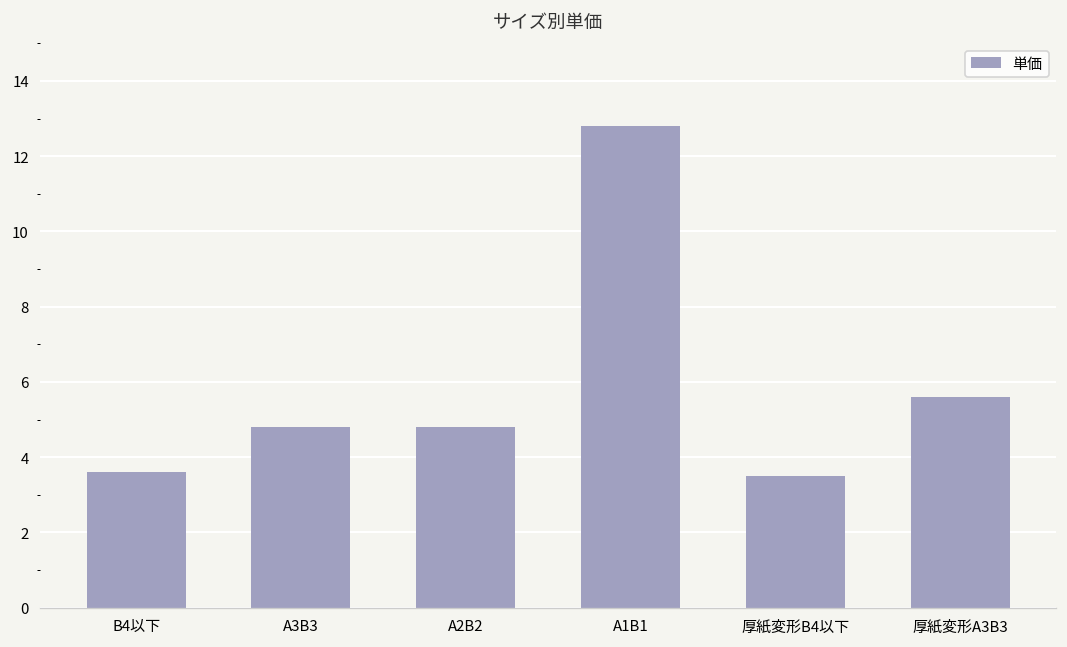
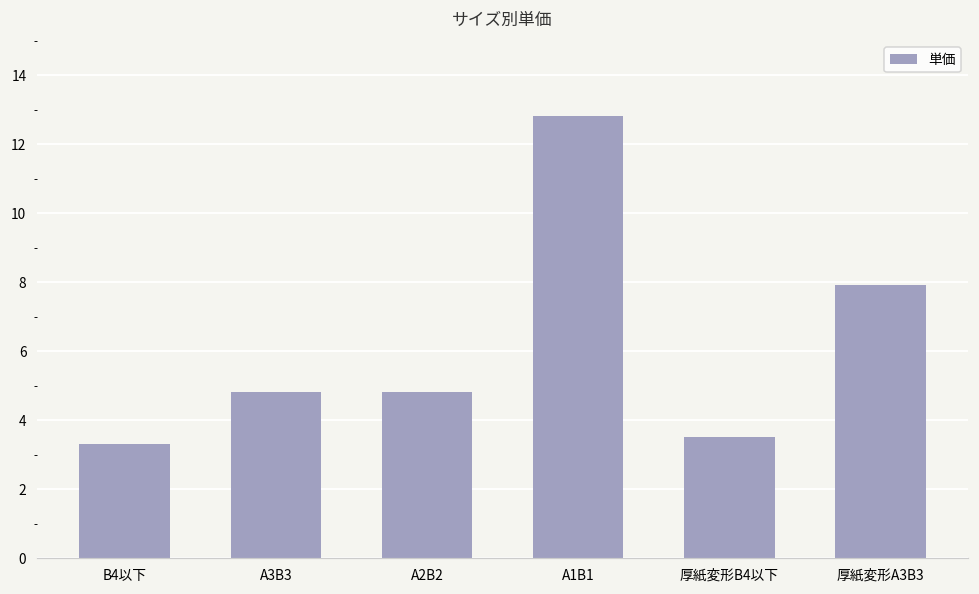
  {
-   "B4以下": 3.6,
+   "B4以下": 3.3,
    "A3B3": 4.8,
    "A2B2": 4.8,
    "A1B1": 12.8,
    "厚紙変形B4以下": 3.5,
-   "厚紙変形A3B3": 5.6
+   "厚紙変形A3B3": 7.9
  }
